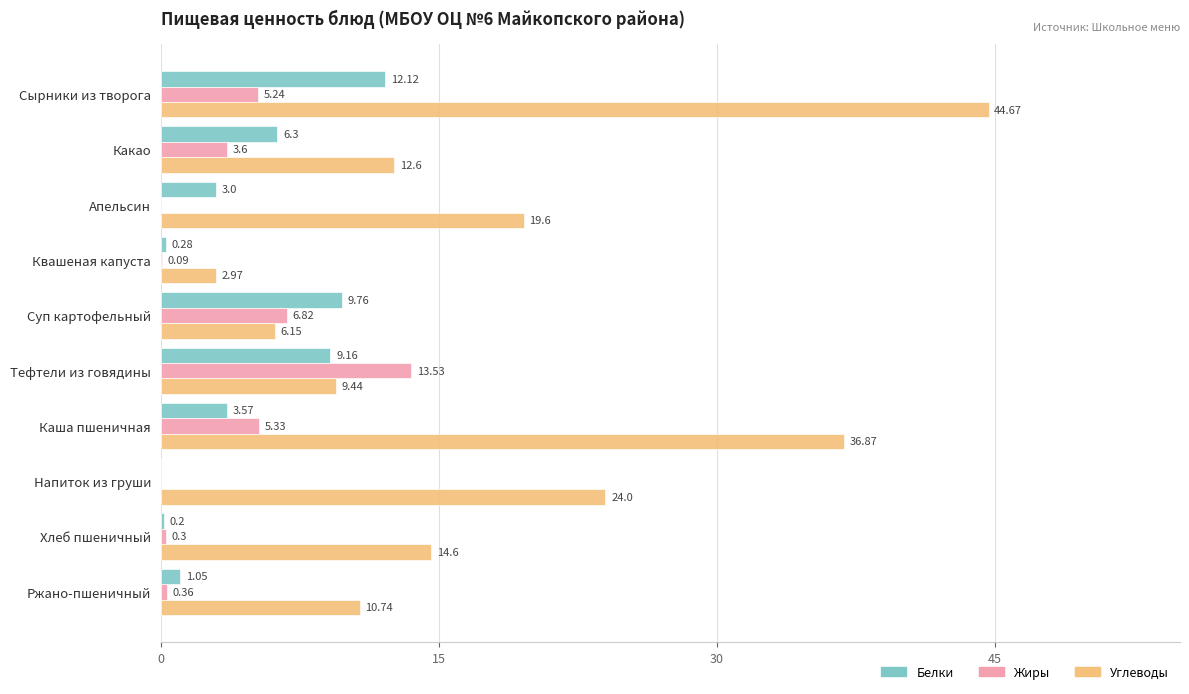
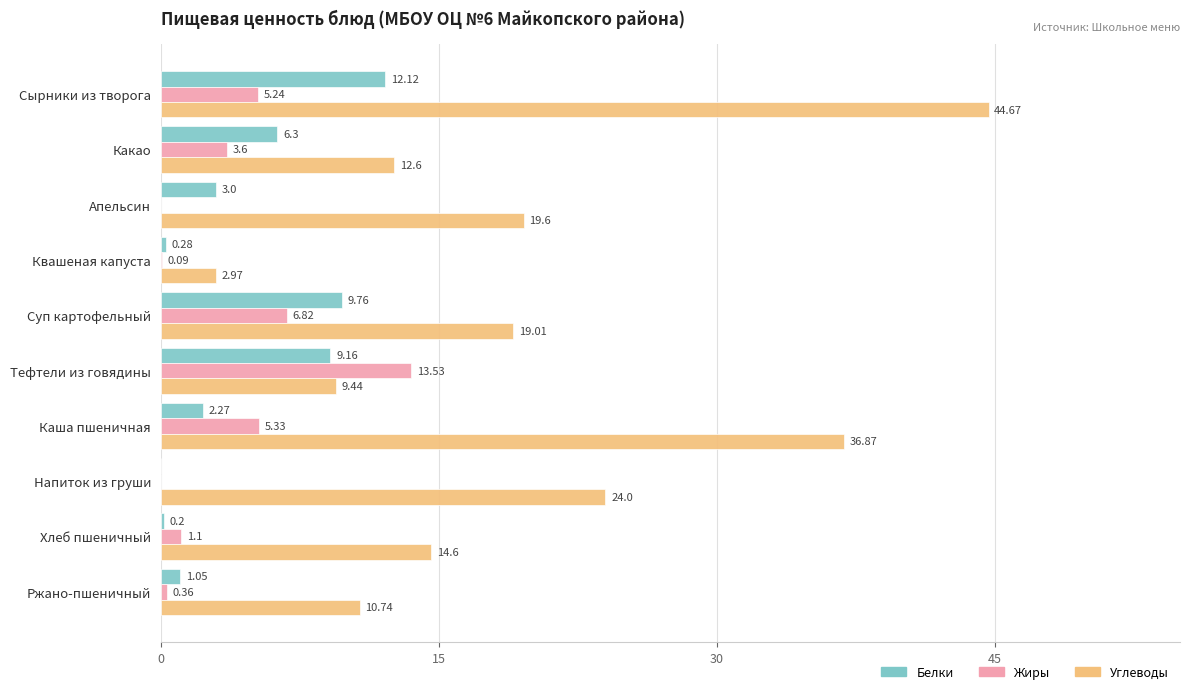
  {
    "Белки": {
      "Сырники из творога": 12.12,
      "Какао": 6.3,
      "Апельсин": 3.0,
      "Квашеная капуста": 0.28,
      "Суп картофельный": 9.76,
      "Тефтели из говядины": 9.16,
-     "Каша пшеничная": 3.57,
+     "Каша пшеничная": 2.27,
      "Хлеб пшеничный": 0.2,
      "Ржано-пшеничный": 1.05
    },
    "Жиры": {
      "Сырники из творога": 5.24,
      "Какао": 3.6,
      "Квашеная капуста": 0.09,
      "Суп картофельный": 6.82,
      "Тефтели из говядины": 13.53,
      "Каша пшеничная": 5.33,
-     "Хлеб пшеничный": 0.3,
+     "Хлеб пшеничный": 1.1,
      "Ржано-пшеничный": 0.36
    },
    "Углеводы": {
      "Сырники из творога": 44.67,
      "Какао": 12.6,
      "Апельсин": 19.6,
      "Квашеная капуста": 2.97,
-     "Суп картофельный": 6.15,
+     "Суп картофельный": 19.01,
      "Тефтели из говядины": 9.44,
      "Каша пшеничная": 36.87,
      "Напиток из груши": 24.0,
      "Хлеб пшеничный": 14.6,
      "Ржано-пшеничный": 10.74
    }
  }
